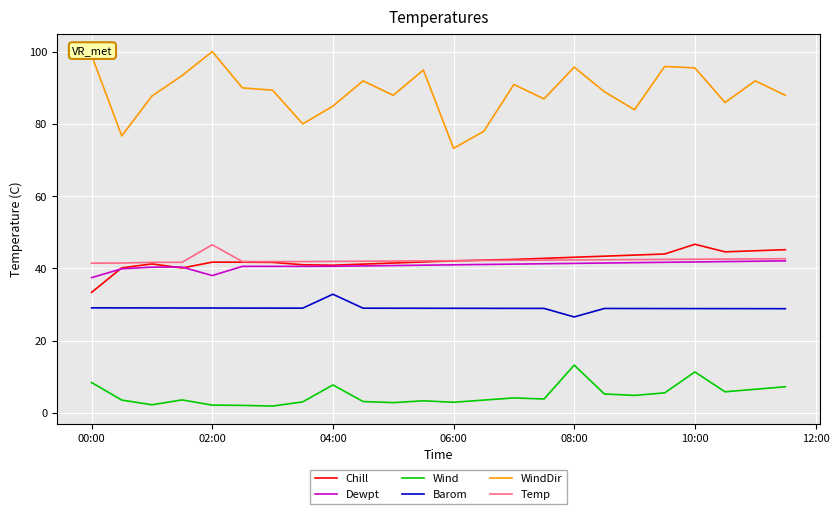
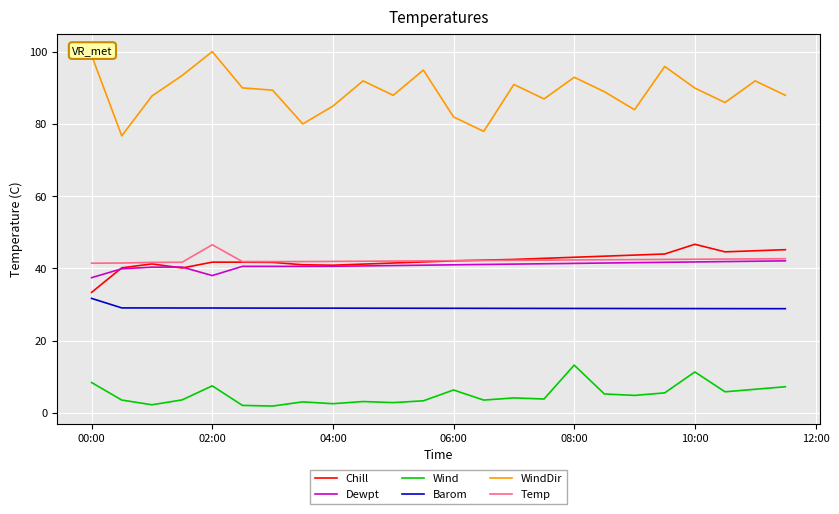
  {
    "Chill": {
      "00:00": 33,
      "02:00": 42,
      "08:00": 43,
      "10:00": 47
    },
    "Dewpt": {
      "00:00": 37,
      "02:00": 38,
      "06:00": 41,
      "08:00": 41,
      "10:00": 42
    },
    "Wind": {
      "00:00": 8,
-     "02:00": 2,
-     "04:00": 8,
-     "06:00": 3,
+     "02:00": 7,
+     "04:00": 3,
+     "06:00": 6,
      "08:00": 13,
      "10:00": 11
    },
    "Barom": {
-     "00:00": 29,
+     "00:00": 32,
      "02:00": 29,
-     "04:00": 33,
+     "04:00": 29,
      "06:00": 29,
-     "08:00": 27,
+     "08:00": 29,
      "10:00": 29
    },
    "WindDir": {
      "02:00": 100,
      "04:00": 85,
-     "06:00": 73,
-     "08:00": 96,
-     "10:00": 96
+     "06:00": 82,
+     "08:00": 93,
+     "10:00": 90
    },
    "Temp": {
      "00:00": 41,
      "02:00": 47,
      "04:00": 42,
      "08:00": 42,
      "10:00": 43
    }
  }
